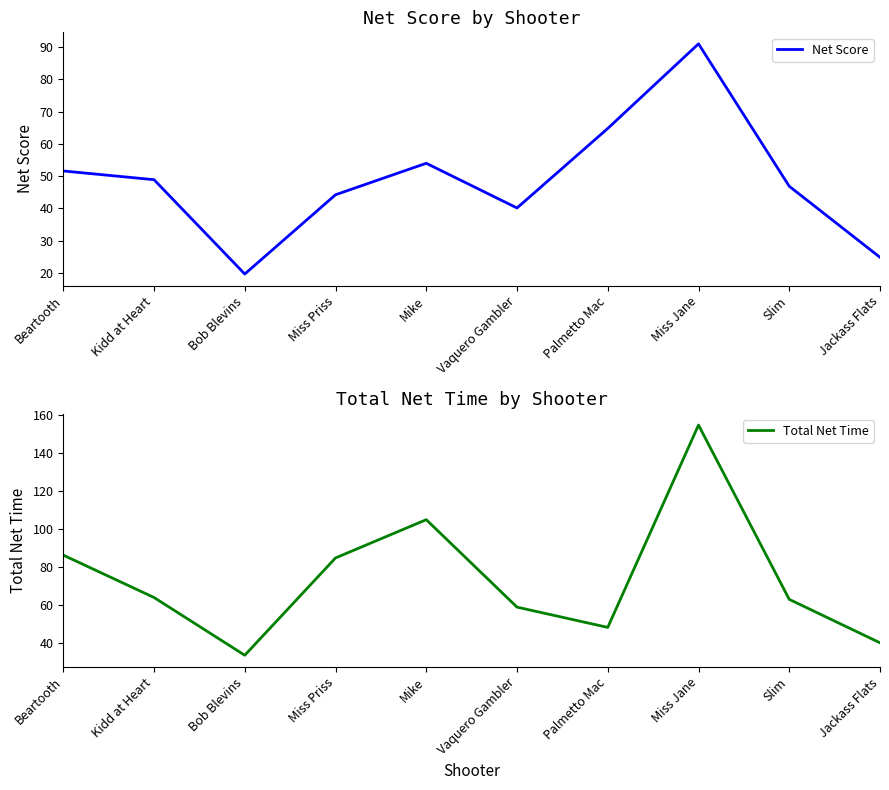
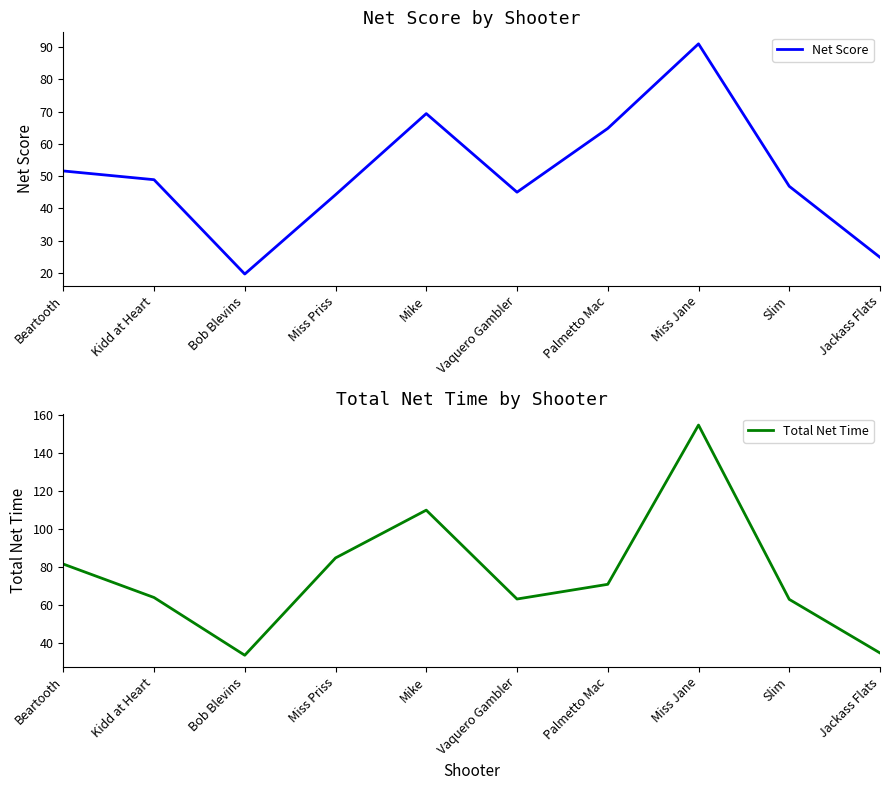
  {
    "Net Score by Shooter": {
      "Beartooth": 52,
      "Kidd at Heart": 49,
      "Bob Blevins": 20,
      "Miss Priss": 44,
-     "Mike": 54,
-     "Vaquero Gambler": 40,
+     "Mike": 69,
+     "Vaquero Gambler": 45,
      "Palmetto Mac": 65,
      "Miss Jane": 91,
      "Slim": 47,
      "Jackass Flats": 25
    },
    "Total Net Time by Shooter": {
-     "Beartooth": 86,
+     "Beartooth": 82,
      "Kidd at Heart": 64,
      "Bob Blevins": 34,
      "Miss Priss": 85,
-     "Mike": 105,
-     "Vaquero Gambler": 59,
-     "Palmetto Mac": 48,
+     "Mike": 110,
+     "Vaquero Gambler": 63,
+     "Palmetto Mac": 71,
      "Miss Jane": 155,
      "Slim": 63,
-     "Jackass Flats": 40
+     "Jackass Flats": 35
    }
  }
